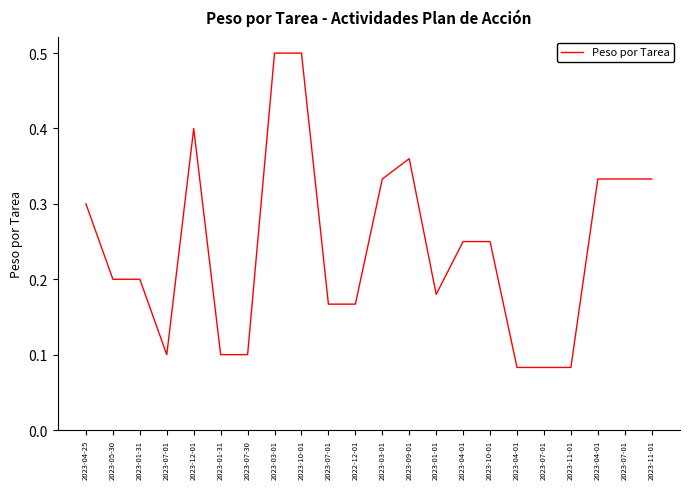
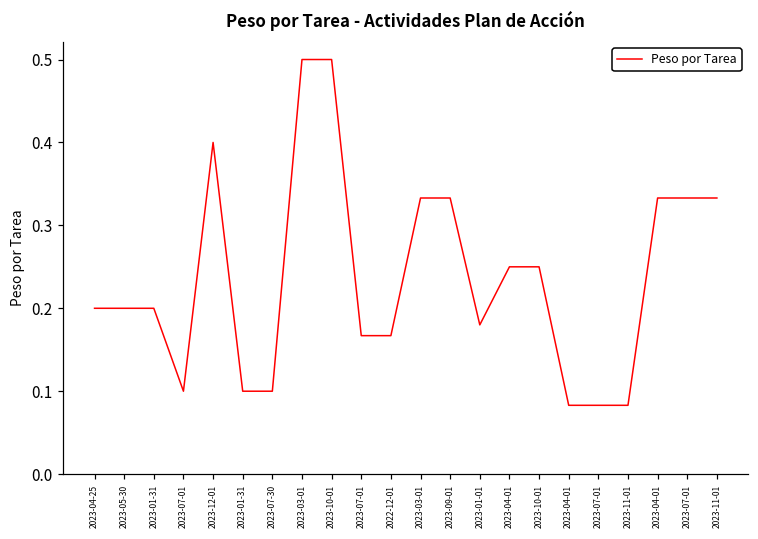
  {
-   "2023-04-25": 0.3,
+   "2023-04-25": 0.2,
    "2023-05-30": 0.20,
    "2023-12-01": 0.40,
    "2023-07-30": 0.10,
    "2022-12-01": 0.17,
-   "2023-09-01": 0.36,
+   "2023-09-01": 0.33,
    "2023-01-01": 0.18
  }
